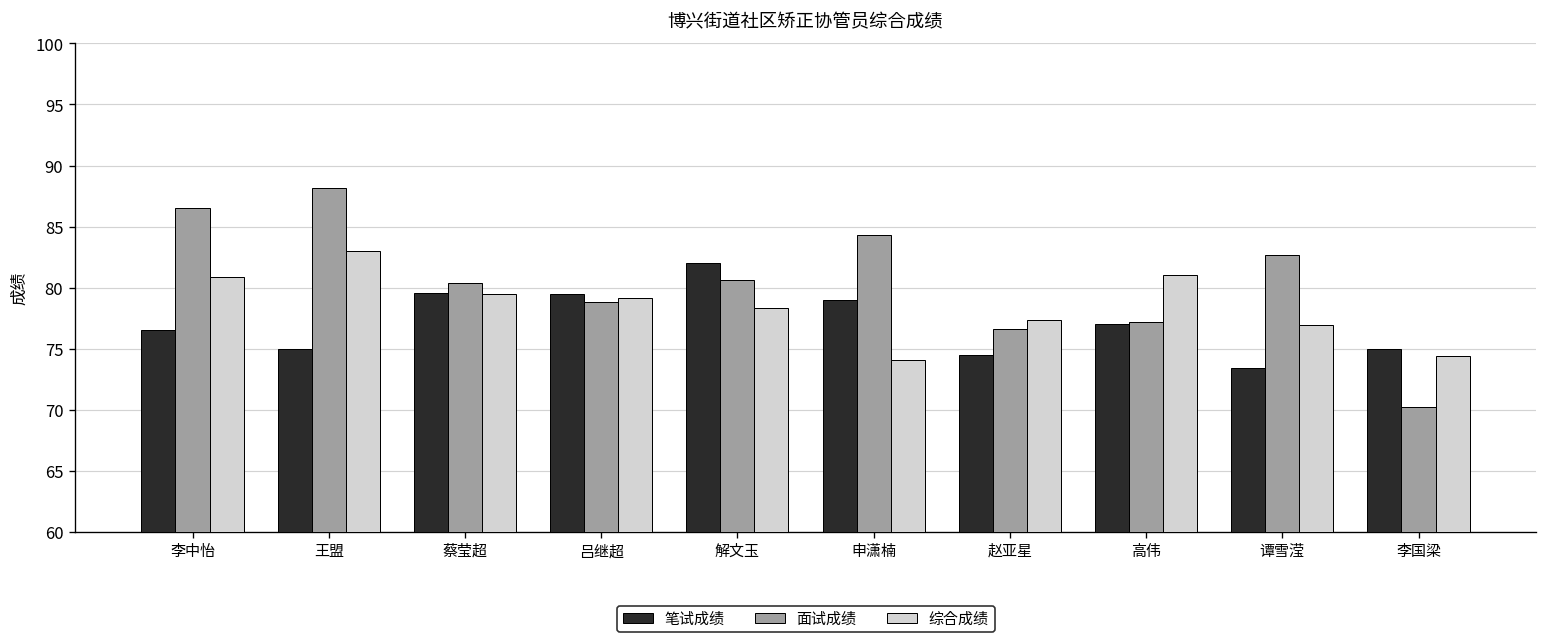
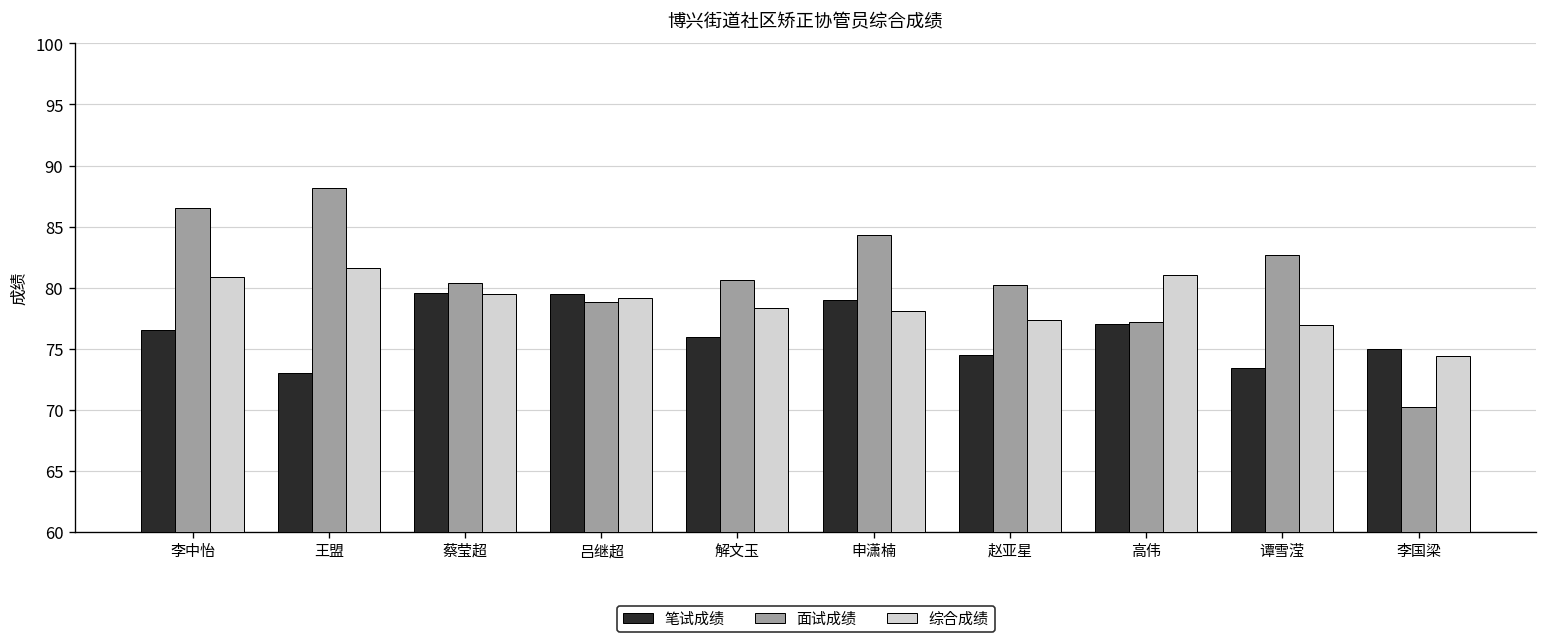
  {
    "笔试成绩": {
      "李中怡": 76.5,
-     "王盟": 75,
+     "王盟": 73,
      "蔡莹超": 79.6,
      "吕继超": 79.5,
-     "解文玉": 82,
+     "解文玉": 76,
      "申潇楠": 79,
      "赵亚星": 74.5,
      "高伟": 77,
      "谭雪滢": 73.4,
      "李国梁": 75
    },
    "面试成绩": {
      "李中怡": 86.5,
      "王盟": 88.2,
      "蔡莹超": 80.4,
      "吕继超": 78.8,
      "解文玉": 80.6,
      "申潇楠": 84.3,
-     "赵亚星": 76.6,
+     "赵亚星": 80.2,
      "高伟": 77.2,
      "谭雪滢": 82.7,
      "李国梁": 70.2
    },
    "综合成绩": {
      "李中怡": 80.9,
-     "王盟": 83.0,
+     "王盟": 81.6,
      "蔡莹超": 79.5,
      "吕继超": 79.2,
      "解文玉": 78.3,
-     "申潇楠": 74.1,
+     "申潇楠": 78.1,
      "赵亚星": 77.4,
      "高伟": 81.0,
      "谭雪滢": 77.0,
      "李国梁": 74.4
    }
  }
